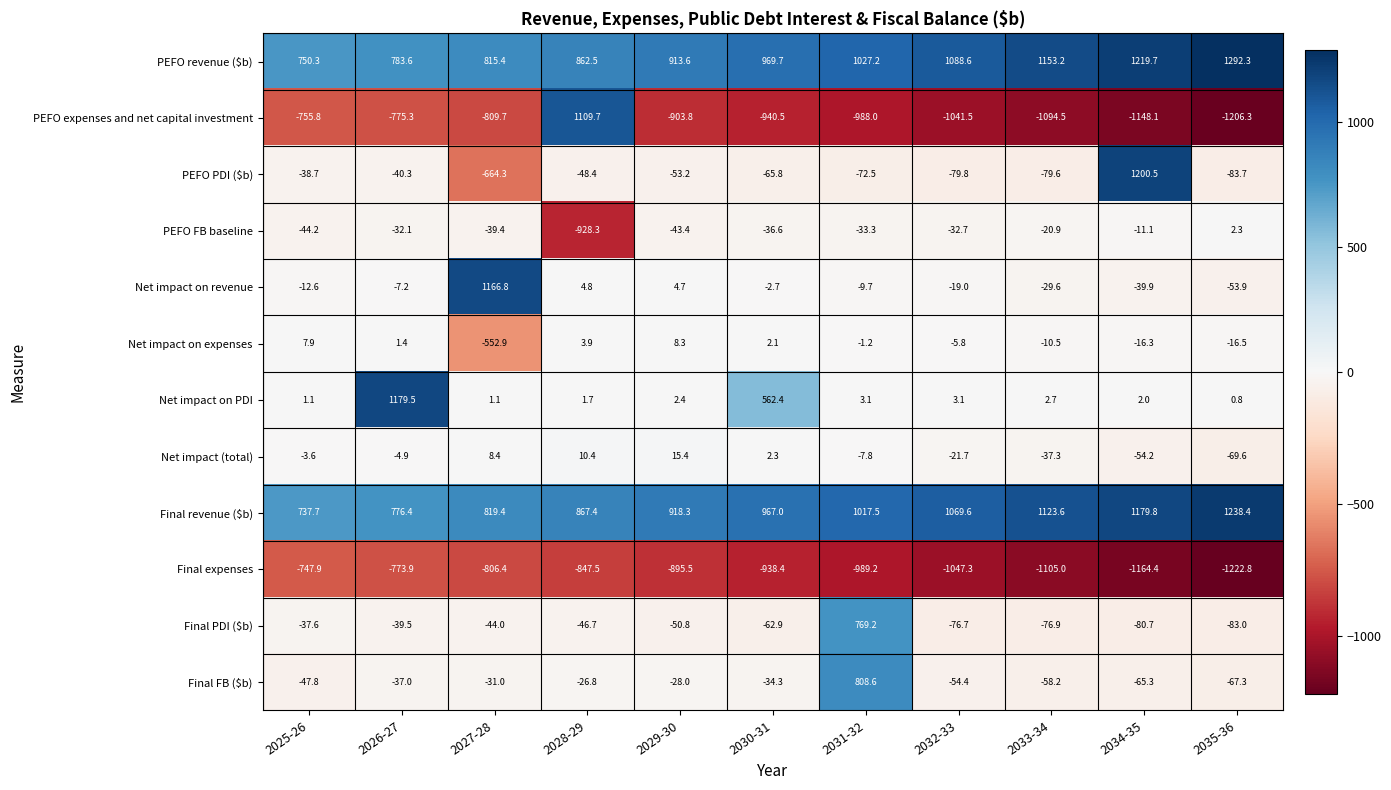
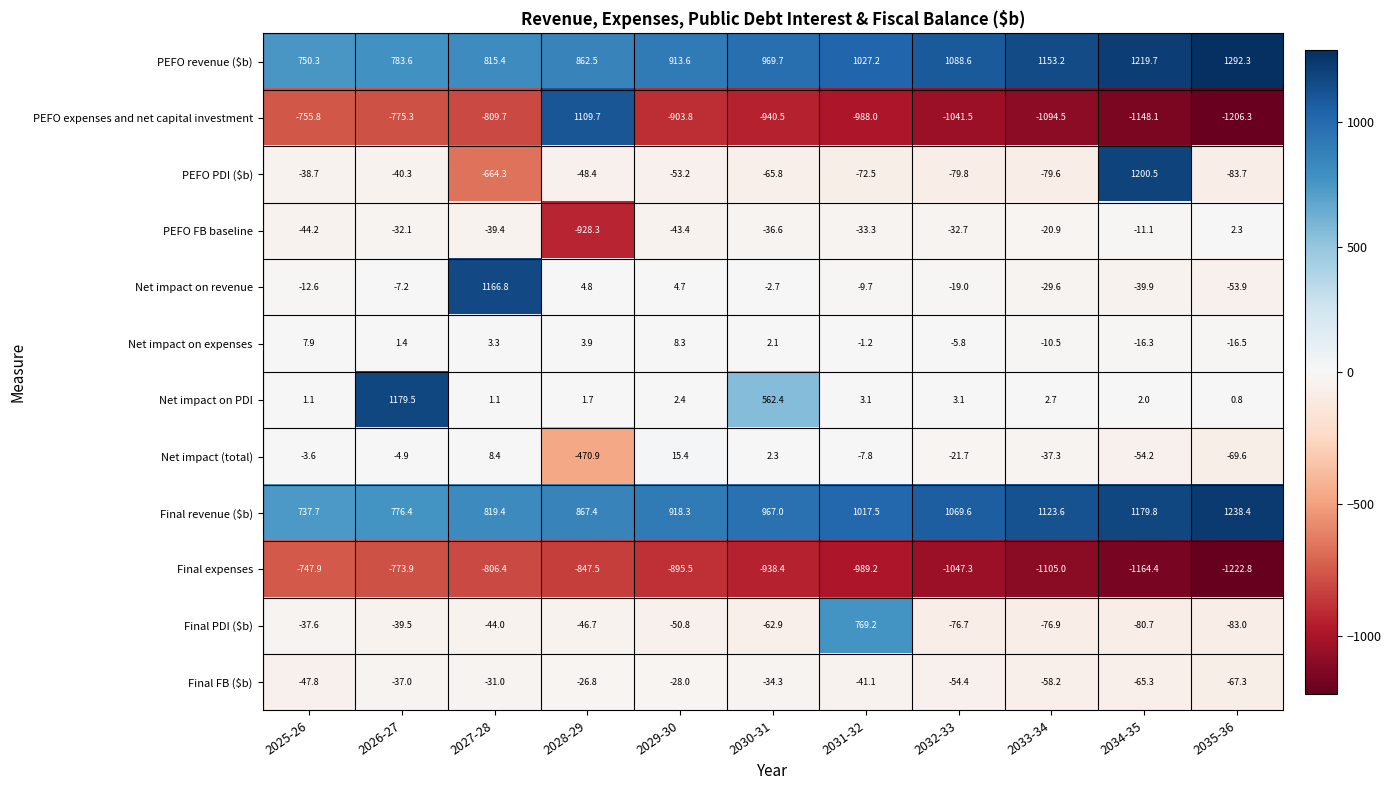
  {
    "PEFO revenue ($b)": {
      "2025-26": 750.3,
      "2026-27": 783.6,
      "2027-28": 815.4,
      "2028-29": 862.5,
      "2029-30": 913.6,
      "2030-31": 969.7,
      "2031-32": 1027.2,
      "2032-33": 1088.6,
      "2033-34": 1153.2,
      "2034-35": 1219.7,
      "2035-36": 1292.3
    },
    "PEFO expenses and net capital investment": {
      "2025-26": -755.8,
      "2026-27": -775.3,
      "2027-28": -809.7,
      "2028-29": 1109.7,
      "2029-30": -903.8,
      "2030-31": -940.5,
      "2031-32": -988.0,
      "2032-33": -1041.5,
      "2033-34": -1094.5,
      "2034-35": -1148.1,
      "2035-36": -1206.3
    },
    "PEFO PDI ($b)": {
      "2025-26": -38.7,
      "2026-27": -40.3,
      "2027-28": -664.3,
      "2028-29": -48.4,
      "2029-30": -53.2,
      "2030-31": -65.8,
      "2031-32": -72.5,
      "2032-33": -79.8,
      "2033-34": -79.6,
      "2034-35": 1200.5,
      "2035-36": -83.7
    },
    "PEFO FB baseline": {
      "2025-26": -44.2,
      "2026-27": -32.1,
      "2027-28": -39.4,
      "2028-29": -928.3,
      "2029-30": -43.4,
      "2030-31": -36.6,
      "2031-32": -33.3,
      "2032-33": -32.7,
      "2033-34": -20.9,
      "2034-35": -11.1,
      "2035-36": 2.3
    },
    "Net impact on revenue": {
      "2025-26": -12.6,
      "2026-27": -7.2,
      "2027-28": 1166.8,
      "2028-29": 4.8,
      "2029-30": 4.7,
      "2030-31": -2.7,
      "2031-32": -9.7,
      "2032-33": -19.0,
      "2033-34": -29.6,
      "2034-35": -39.9,
      "2035-36": -53.9
    },
    "Net impact on expenses": {
      "2025-26": 7.9,
      "2026-27": 1.4,
-     "2027-28": -552.9,
+     "2027-28": 3.3,
      "2028-29": 3.9,
      "2029-30": 8.3,
      "2030-31": 2.1,
      "2031-32": -1.2,
      "2032-33": -5.8,
      "2033-34": -10.5,
      "2034-35": -16.3,
      "2035-36": -16.5
    },
    "Net impact on PDI": {
      "2025-26": 1.1,
      "2026-27": 1179.5,
      "2027-28": 1.1,
      "2028-29": 1.7,
      "2029-30": 2.4,
      "2030-31": 562.4,
      "2031-32": 3.1,
      "2032-33": 3.1,
      "2033-34": 2.7,
      "2034-35": 2.0,
      "2035-36": 0.8
    },
    "Net impact (total)": {
      "2025-26": -3.6,
      "2026-27": -4.9,
      "2027-28": 8.4,
-     "2028-29": 10.4,
+     "2028-29": -470.9,
      "2029-30": 15.4,
      "2030-31": 2.3,
      "2031-32": -7.8,
      "2032-33": -21.7,
      "2033-34": -37.3,
      "2034-35": -54.2,
      "2035-36": -69.6
    },
    "Final revenue ($b)": {
      "2025-26": 737.7,
      "2026-27": 776.4,
      "2027-28": 819.4,
      "2028-29": 867.4,
      "2029-30": 918.3,
      "2030-31": 967.0,
      "2031-32": 1017.5,
      "2032-33": 1069.6,
      "2033-34": 1123.6,
      "2034-35": 1179.8,
      "2035-36": 1238.4
    },
    "Final expenses": {
      "2025-26": -747.9,
      "2026-27": -773.9,
      "2027-28": -806.4,
      "2028-29": -847.5,
      "2029-30": -895.5,
      "2030-31": -938.4,
      "2031-32": -989.2,
      "2032-33": -1047.3,
      "2033-34": -1105.0,
      "2034-35": -1164.4,
      "2035-36": -1222.8
    },
    "Final PDI ($b)": {
      "2025-26": -37.6,
      "2026-27": -39.5,
      "2027-28": -44.0,
      "2028-29": -46.7,
      "2029-30": -50.8,
      "2030-31": -62.9,
      "2031-32": 769.2,
      "2032-33": -76.7,
      "2033-34": -76.9,
      "2034-35": -80.7,
      "2035-36": -83.0
    },
    "Final FB ($b)": {
      "2025-26": -47.8,
      "2026-27": -37.0,
      "2027-28": -31.0,
      "2028-29": -26.8,
      "2029-30": -28.0,
      "2030-31": -34.3,
-     "2031-32": 808.6,
+     "2031-32": -41.1,
      "2032-33": -54.4,
      "2033-34": -58.2,
      "2034-35": -65.3,
      "2035-36": -67.3
    }
  }
